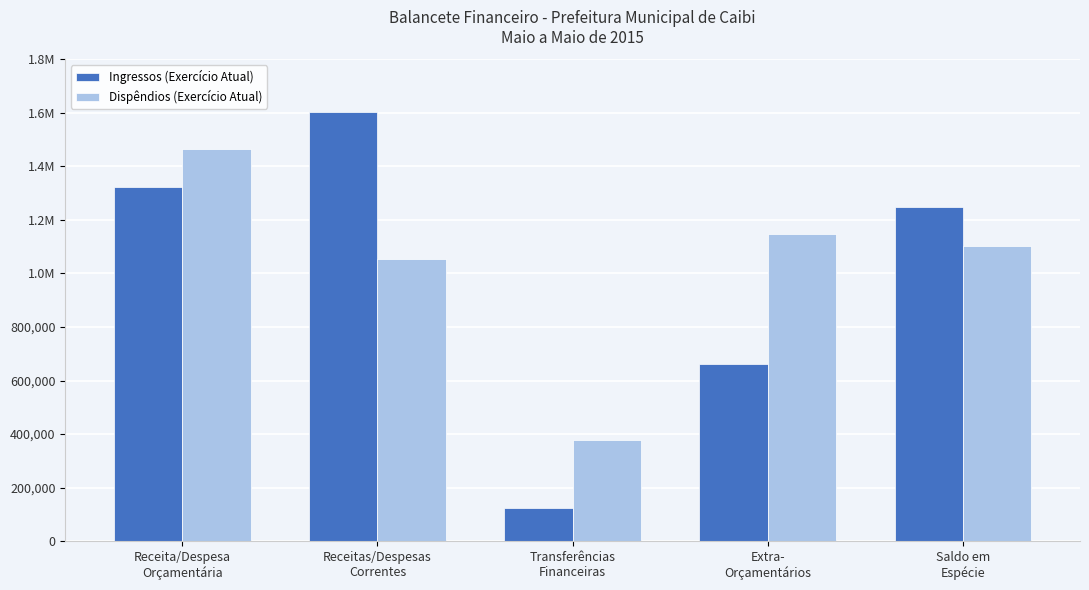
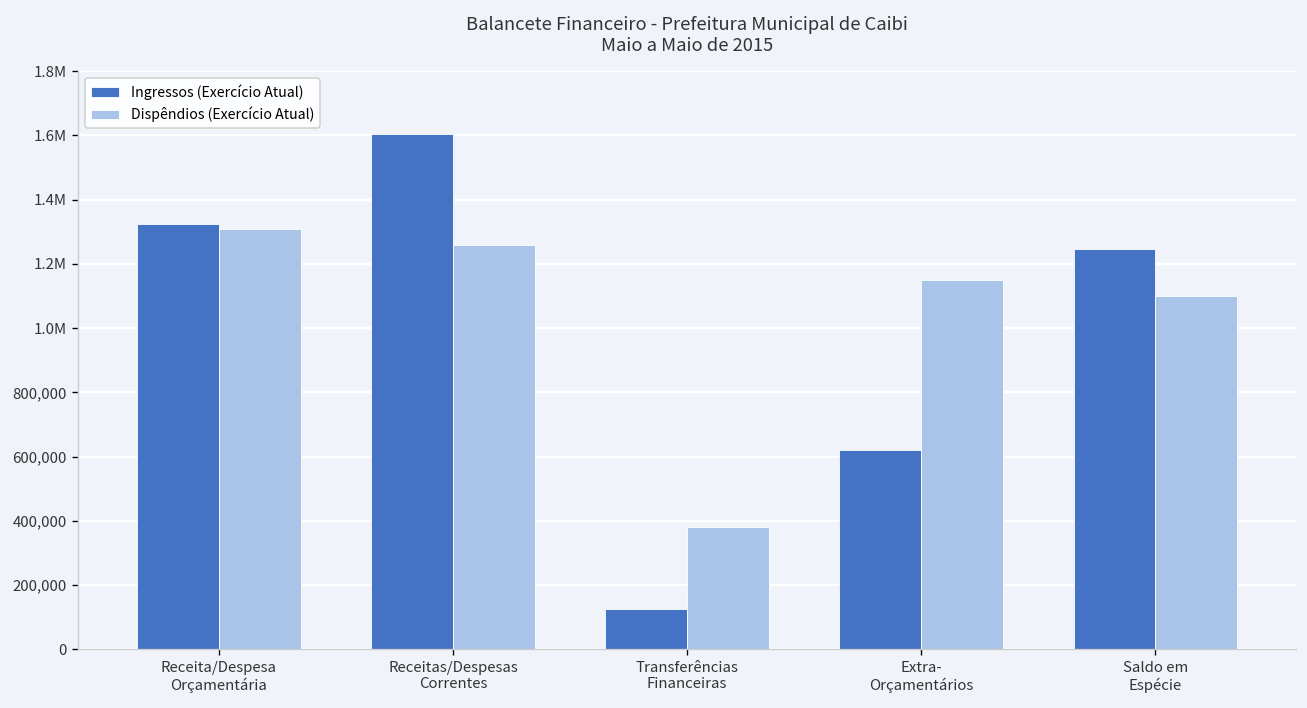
  {
    "Ingressos (Exercício Atual)": {
      "Receita/Despesa Orçamentária": "1,320,000",
      "Receitas/Despesas Correntes": "1,600,000",
      "Transferências Financeiras": "120,000",
-     "Extra- Orçamentários": "660,000",
+     "Extra- Orçamentários": "620,000",
      "Saldo em Espécie": "1,250,000"
    },
    "Dispêndios (Exercício Atual)": {
-     "Receita/Despesa Orçamentária": "1,470,000",
-     "Receitas/Despesas Correntes": "1,060,000",
+     "Receita/Despesa Orçamentária": "1,310,000",
+     "Receitas/Despesas Correntes": "1,260,000",
      "Transferências Financeiras": "380,000",
      "Extra- Orçamentários": "1,150,000",
      "Saldo em Espécie": "1,100,000"
    }
  }
